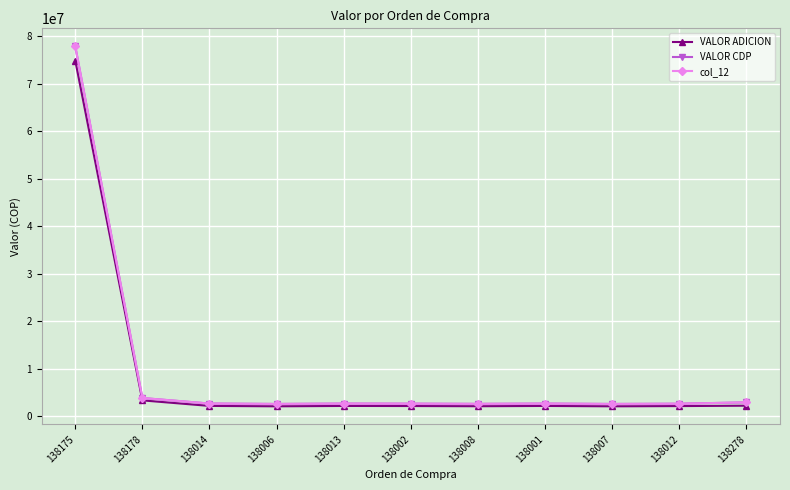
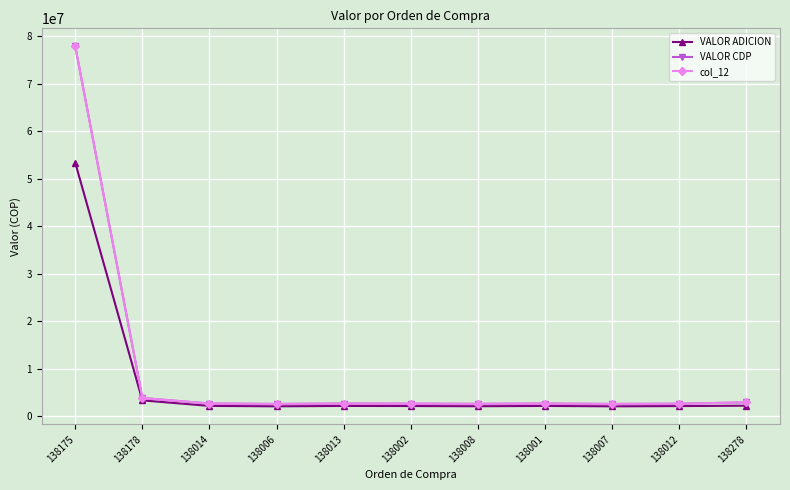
  {
    "VALOR ADICION": {
-     "138175": 75000000,
+     "138175": 53000000,
      "138278": 2000000
    },
    "col_12": {
      "138175": 78000000,
      "138278": 3000000
    }
  }
